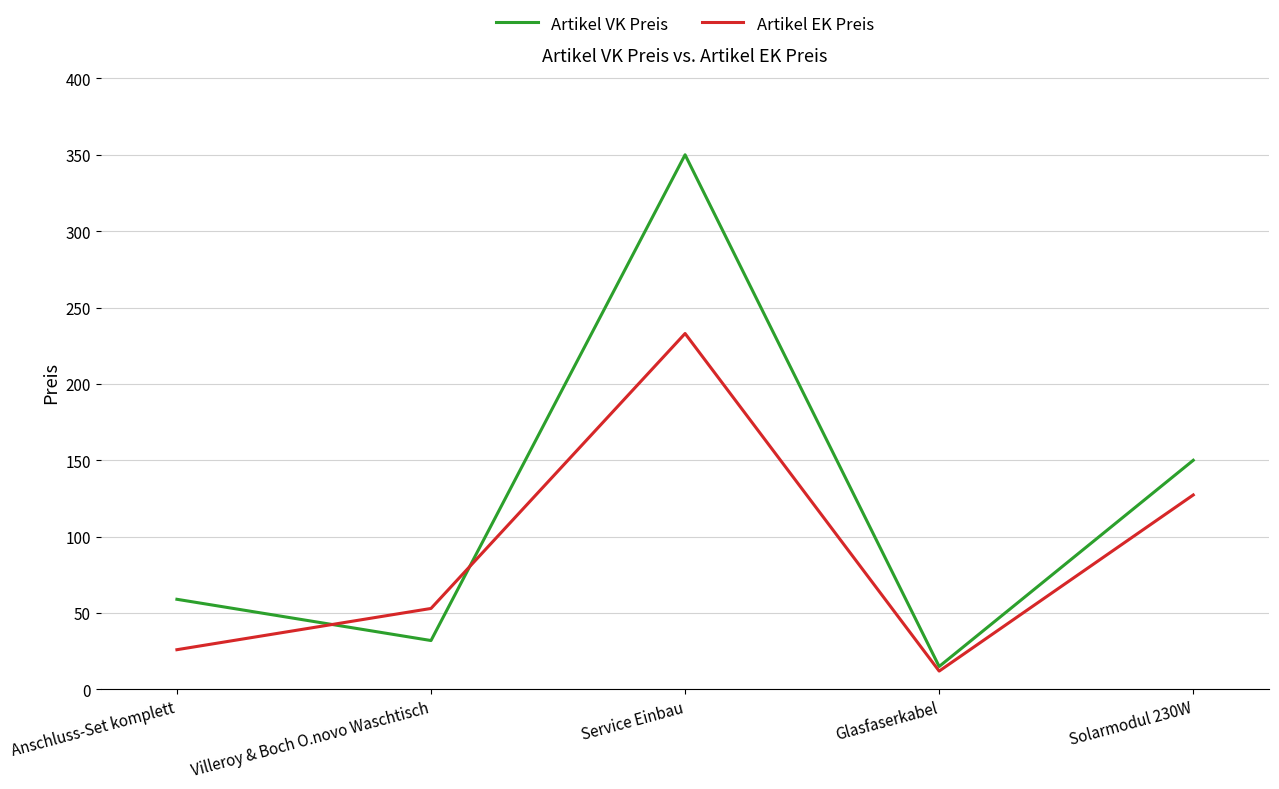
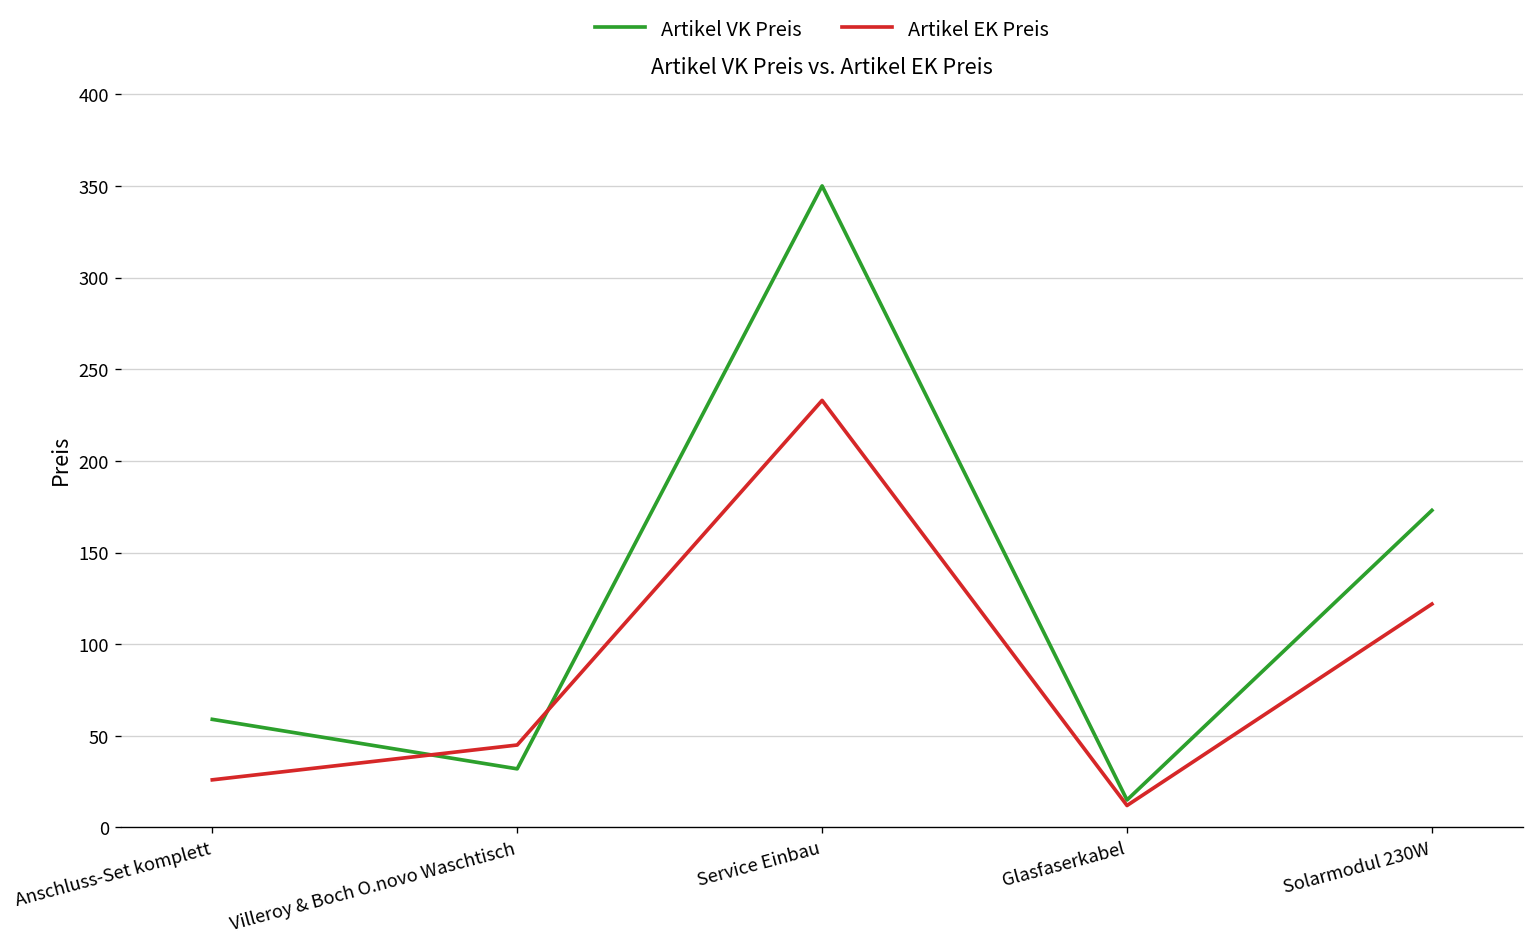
  {
    "Artikel VK Preis": {
      "Anschluss-Set komplett": 59,
      "Villeroy & Boch O.novo Waschtisch": 32,
      "Service Einbau": 350,
      "Glasfaserkabel": 15,
-     "Solarmodul 230W": 150
+     "Solarmodul 230W": 173
    },
    "Artikel EK Preis": {
      "Anschluss-Set komplett": 26,
-     "Villeroy & Boch O.novo Waschtisch": 53,
+     "Villeroy & Boch O.novo Waschtisch": 45,
      "Service Einbau": 233,
      "Glasfaserkabel": 12,
-     "Solarmodul 230W": 127
+     "Solarmodul 230W": 122
    }
  }
